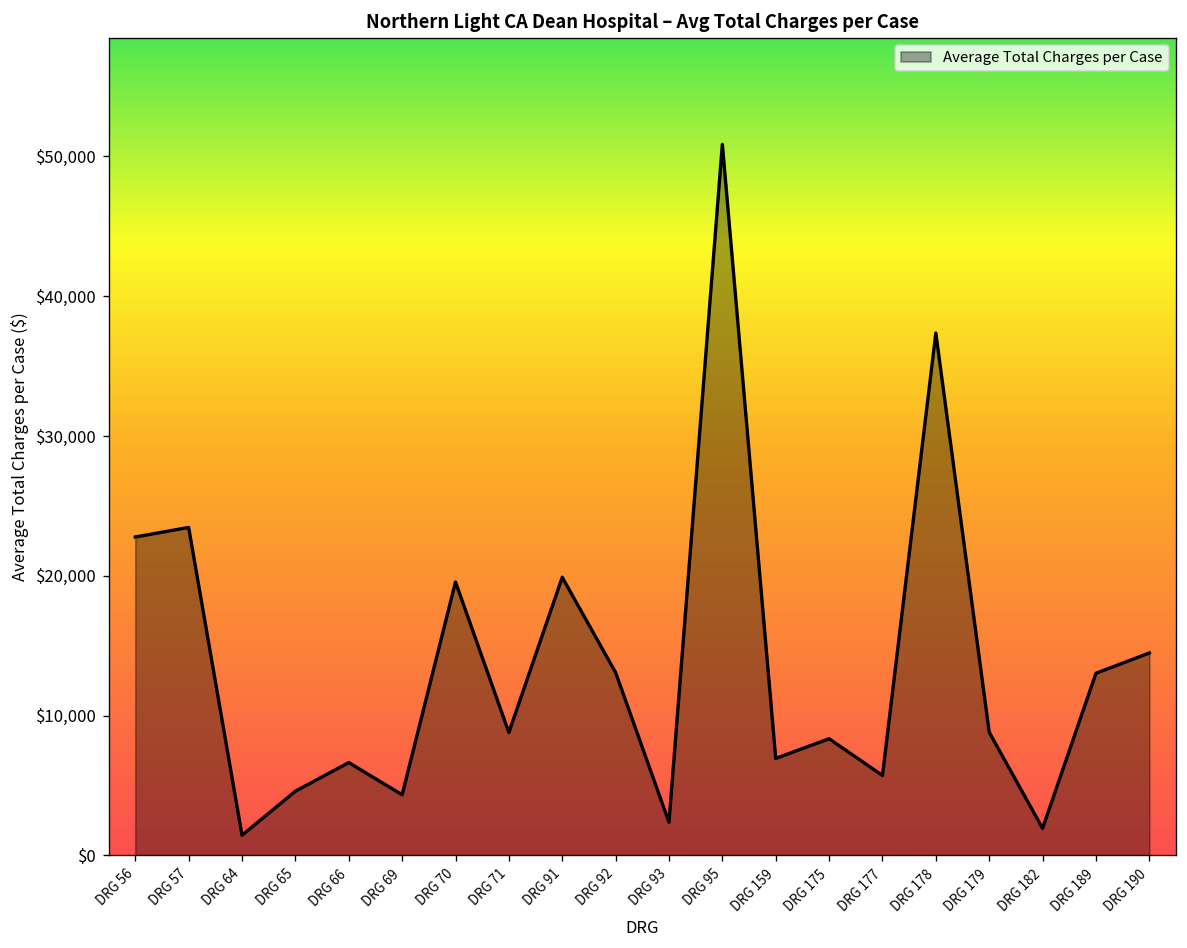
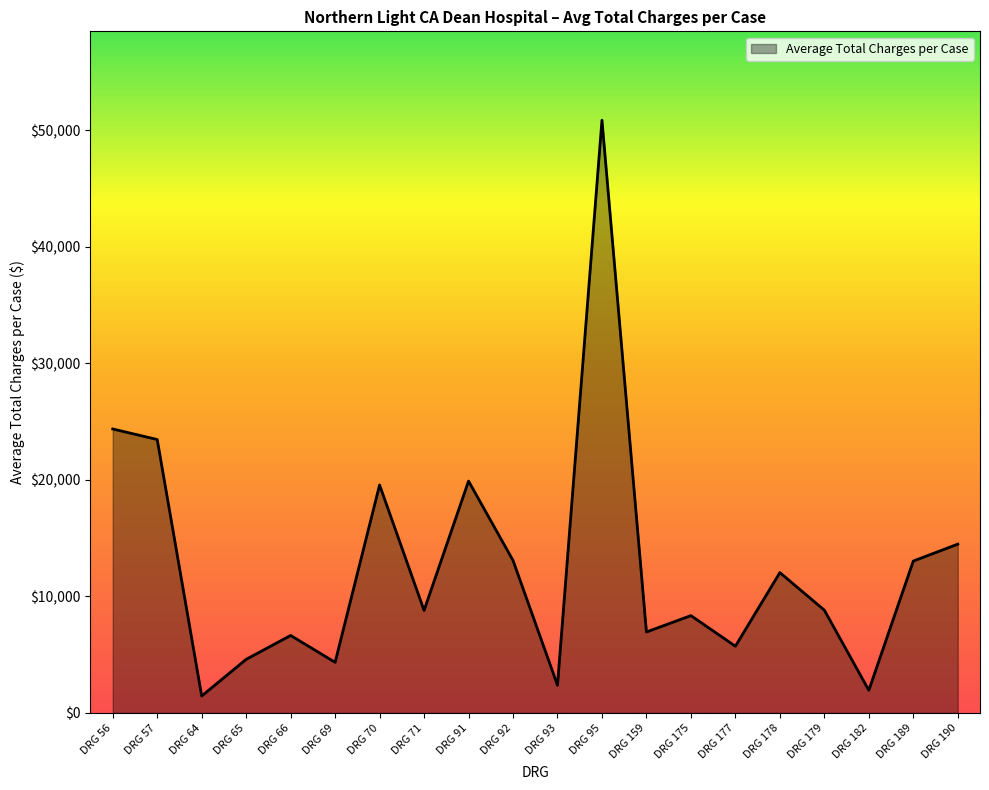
  {
-   "DRG 56": "$22,800",
+   "DRG 56": "$24,400",
    "DRG 57": "$23,500",
    "DRG 64": "$1,400",
    "DRG 65": "$4,600",
    "DRG 66": "$6,600",
    "DRG 69": "$4,300",
    "DRG 70": "$19,600",
    "DRG 71": "$8,800",
    "DRG 91": "$19,900",
    "DRG 92": "$13,100",
    "DRG 93": "$2,400",
    "DRG 95": "$50,900",
    "DRG 159": "$6,900",
    "DRG 175": "$8,300",
    "DRG 177": "$5,700",
-   "DRG 178": "$37,400",
+   "DRG 178": "$12,000",
    "DRG 179": "$8,800",
    "DRG 182": "$1,900",
    "DRG 189": "$13,000",
    "DRG 190": "$14,500"
  }
